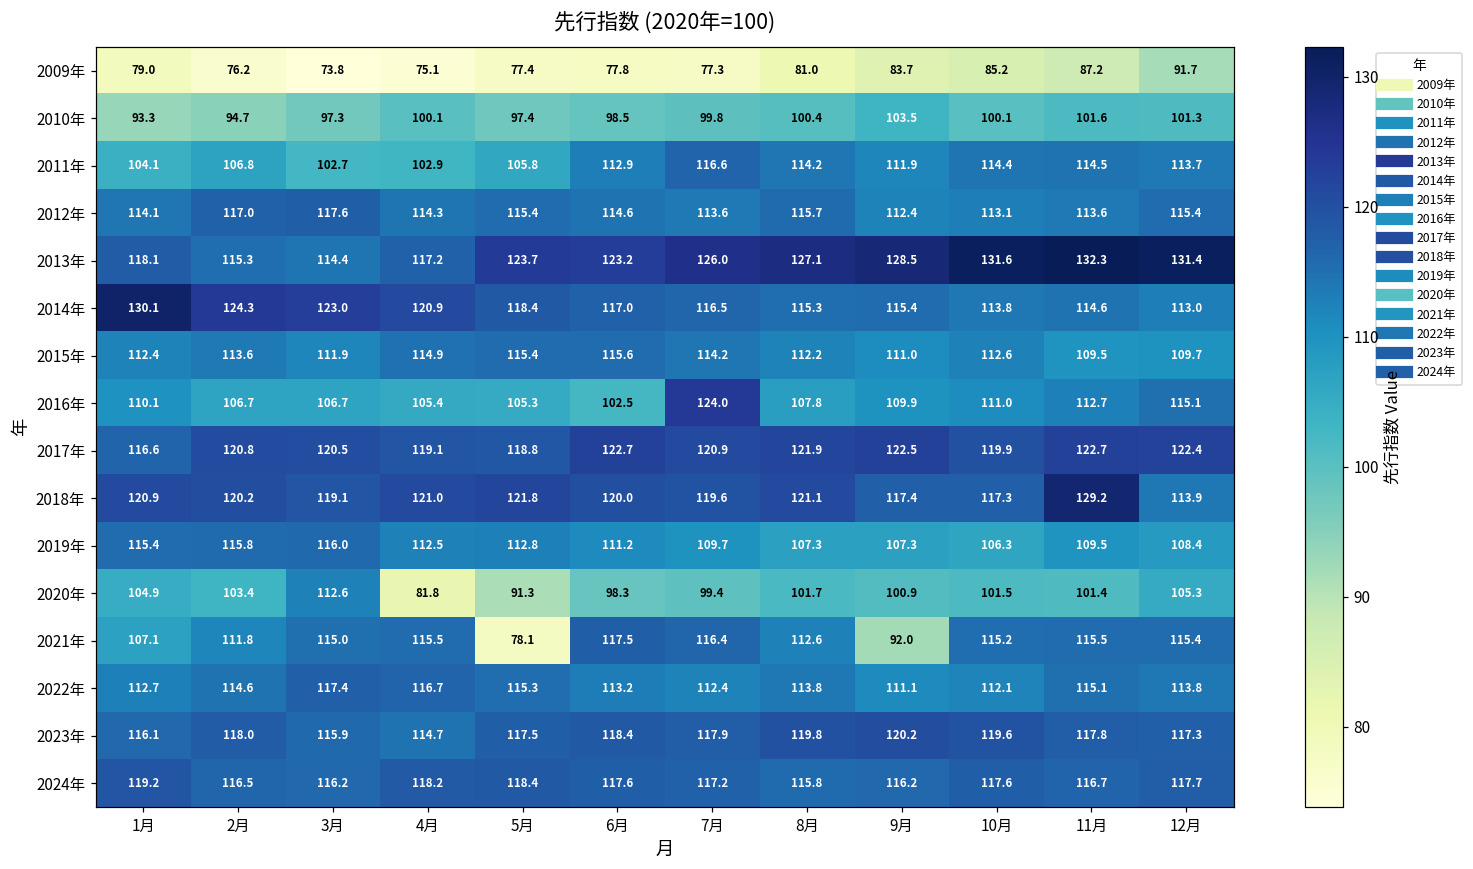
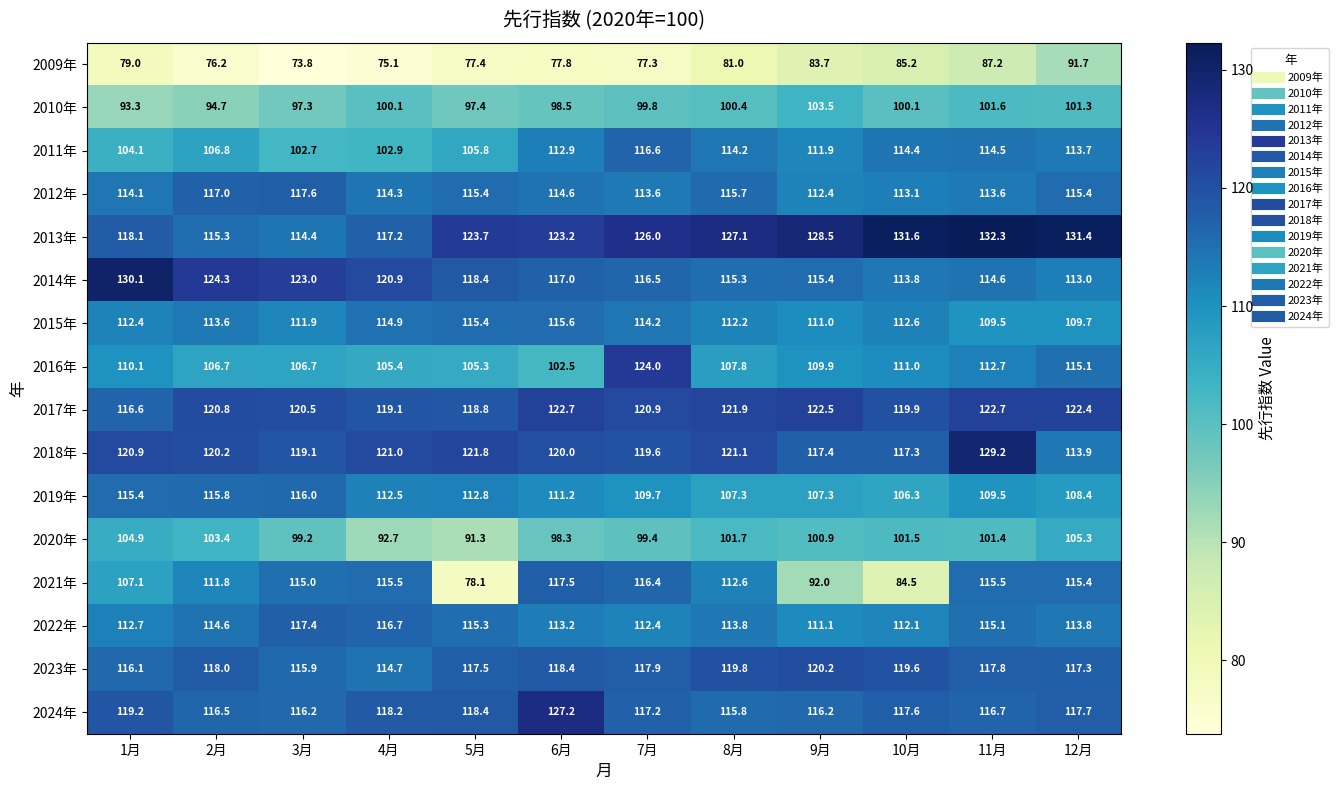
  {
    "2009年": {
      "1月": 79.0,
      "2月": 76.2,
      "3月": 73.8,
      "4月": 75.1,
      "5月": 77.4,
      "6月": 77.8,
      "7月": 77.3,
      "8月": 81.0,
      "9月": 83.7,
      "10月": 85.2,
      "11月": 87.2,
      "12月": 91.7
    },
    "2010年": {
      "1月": 93.3,
      "2月": 94.7,
      "3月": 97.3,
      "4月": 100.1,
      "5月": 97.4,
      "6月": 98.5,
      "7月": 99.8,
      "8月": 100.4,
      "9月": 103.5,
      "10月": 100.1,
      "11月": 101.6,
      "12月": 101.3
    },
    "2011年": {
      "1月": 104.1,
      "2月": 106.8,
      "3月": 102.7,
      "4月": 102.9,
      "5月": 105.8,
      "6月": 112.9,
      "7月": 116.6,
      "8月": 114.2,
      "9月": 111.9,
      "10月": 114.4,
      "11月": 114.5,
      "12月": 113.7
    },
    "2012年": {
      "1月": 114.1,
      "2月": 117.0,
      "3月": 117.6,
      "4月": 114.3,
      "5月": 115.4,
      "6月": 114.6,
      "7月": 113.6,
      "8月": 115.7,
      "9月": 112.4,
      "10月": 113.1,
      "11月": 113.6,
      "12月": 115.4
    },
    "2013年": {
      "1月": 118.1,
      "2月": 115.3,
      "3月": 114.4,
      "4月": 117.2,
      "5月": 123.7,
      "6月": 123.2,
      "7月": 126.0,
      "8月": 127.1,
      "9月": 128.5,
      "10月": 131.6,
      "11月": 132.3,
      "12月": 131.4
    },
    "2014年": {
      "1月": 130.1,
      "2月": 124.3,
      "3月": 123.0,
      "4月": 120.9,
      "5月": 118.4,
      "6月": 117.0,
      "7月": 116.5,
      "8月": 115.3,
      "9月": 115.4,
      "10月": 113.8,
      "11月": 114.6,
      "12月": 113.0
    },
    "2015年": {
      "1月": 112.4,
      "2月": 113.6,
      "3月": 111.9,
      "4月": 114.9,
      "5月": 115.4,
      "6月": 115.6,
      "7月": 114.2,
      "8月": 112.2,
      "9月": 111.0,
      "10月": 112.6,
      "11月": 109.5,
      "12月": 109.7
    },
    "2016年": {
      "1月": 110.1,
      "2月": 106.7,
      "3月": 106.7,
      "4月": 105.4,
      "5月": 105.3,
      "6月": 102.5,
      "7月": 124.0,
      "8月": 107.8,
      "9月": 109.9,
      "10月": 111.0,
      "11月": 112.7,
      "12月": 115.1
    },
    "2017年": {
      "1月": 116.6,
      "2月": 120.8,
      "3月": 120.5,
      "4月": 119.1,
      "5月": 118.8,
      "6月": 122.7,
      "7月": 120.9,
      "8月": 121.9,
      "9月": 122.5,
      "10月": 119.9,
      "11月": 122.7,
      "12月": 122.4
    },
    "2018年": {
      "1月": 120.9,
      "2月": 120.2,
      "3月": 119.1,
      "4月": 121.0,
      "5月": 121.8,
      "6月": 120.0,
      "7月": 119.6,
      "8月": 121.1,
      "9月": 117.4,
      "10月": 117.3,
      "11月": 129.2,
      "12月": 113.9
    },
    "2019年": {
      "1月": 115.4,
      "2月": 115.8,
      "3月": 116.0,
      "4月": 112.5,
      "5月": 112.8,
      "6月": 111.2,
      "7月": 109.7,
      "8月": 107.3,
      "9月": 107.3,
      "10月": 106.3,
      "11月": 109.5,
      "12月": 108.4
    },
    "2020年": {
      "1月": 104.9,
      "2月": 103.4,
-     "3月": 112.6,
-     "4月": 81.8,
+     "3月": 99.2,
+     "4月": 92.7,
      "5月": 91.3,
      "6月": 98.3,
      "7月": 99.4,
      "8月": 101.7,
      "9月": 100.9,
      "10月": 101.5,
      "11月": 101.4,
      "12月": 105.3
    },
    "2021年": {
      "1月": 107.1,
      "2月": 111.8,
      "3月": 115.0,
      "4月": 115.5,
      "5月": 78.1,
      "6月": 117.5,
      "7月": 116.4,
      "8月": 112.6,
      "9月": 92.0,
-     "10月": 115.2,
+     "10月": 84.5,
      "11月": 115.5,
      "12月": 115.4
    },
    "2022年": {
      "1月": 112.7,
      "2月": 114.6,
      "3月": 117.4,
      "4月": 116.7,
      "5月": 115.3,
      "6月": 113.2,
      "7月": 112.4,
      "8月": 113.8,
      "9月": 111.1,
      "10月": 112.1,
      "11月": 115.1,
      "12月": 113.8
    },
    "2023年": {
      "1月": 116.1,
      "2月": 118.0,
      "3月": 115.9,
      "4月": 114.7,
      "5月": 117.5,
      "6月": 118.4,
      "7月": 117.9,
      "8月": 119.8,
      "9月": 120.2,
      "10月": 119.6,
      "11月": 117.8,
      "12月": 117.3
    },
    "2024年": {
      "1月": 119.2,
      "2月": 116.5,
      "3月": 116.2,
      "4月": 118.2,
      "5月": 118.4,
-     "6月": 117.6,
+     "6月": 127.2,
      "7月": 117.2,
      "8月": 115.8,
      "9月": 116.2,
      "10月": 117.6,
      "11月": 116.7,
      "12月": 117.7
    }
  }
